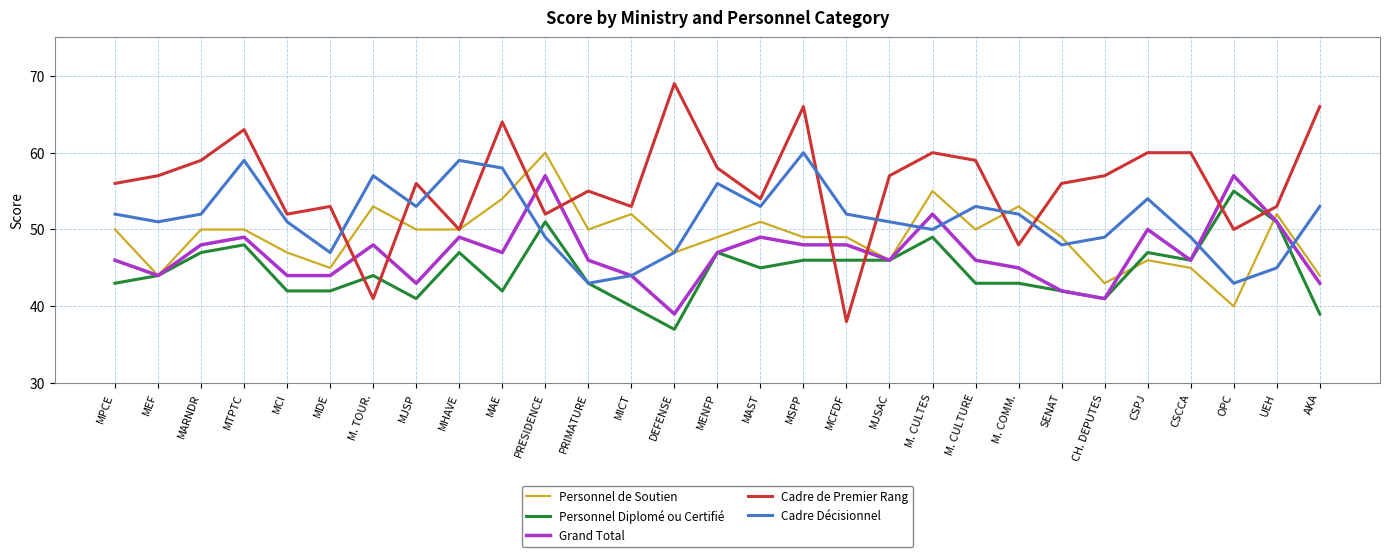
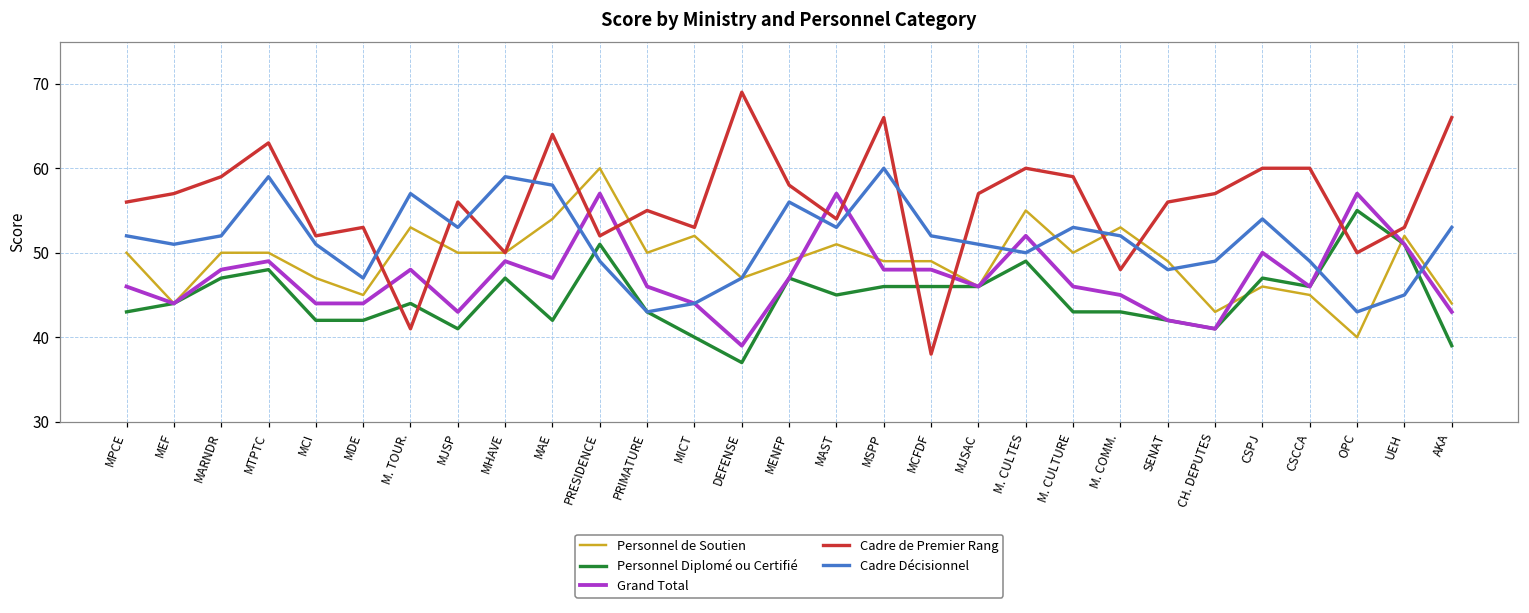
  {
    "Personnel de Soutien": {
      "MPCE": 50,
      "MARNDR": 50,
      "MTPTC": 50,
      "MCI": 47,
      "MDE": 45,
      "M. TOUR.": 53,
      "MJSP": 50,
      "MAE": 54,
      "PRESIDENCE": 60,
      "PRIMATURE": 50,
      "MICT": 52,
      "MENFP": 49,
      "MAST": 51,
      "MSPP": 49,
      "MCFDF": 49,
      "M. CULTES": 55,
      "M. CULTURE": 50,
      "M. COMM.": 53,
      "SENAT": 49,
      "CH. DEPUTES": 43,
      "CSPJ": 46,
      "CSCCA": 45,
      "OPC": 40,
      "UEH": 52,
      "AKA": 44
    },
    "Personnel Diplomé ou Certifié": {
      "MPCE": 43,
      "MARNDR": 47,
      "MTPTC": 48,
      "MCI": 42,
      "MDE": 42,
      "M. TOUR.": 44,
      "MJSP": 41,
      "MHAVE": 47,
      "MAE": 42,
      "PRESIDENCE": 51,
      "MICT": 40,
      "DEFENSE": 37,
      "MAST": 45,
      "MSPP": 46,
      "MCFDF": 46,
      "M. CULTES": 49,
      "M. CULTURE": 43,
      "M. COMM.": 43,
      "CSPJ": 47,
      "OPC": 55,
      "AKA": 39
    },
    "Grand Total": {
      "MPCE": 46,
      "MARNDR": 48,
      "MTPTC": 49,
      "MCI": 44,
      "MDE": 44,
      "M. TOUR.": 48,
      "MJSP": 43,
      "MHAVE": 49,
      "MAE": 47,
      "PRESIDENCE": 57,
      "PRIMATURE": 46,
      "DEFENSE": 39,
-     "MAST": 49,
+     "MAST": 57,
      "MSPP": 48,
      "MCFDF": 48,
      "M. CULTES": 52,
      "M. CULTURE": 46,
      "M. COMM.": 45,
      "CSPJ": 50,
      "OPC": 57,
      "AKA": 43
    },
    "Cadre de Premier Rang": {
      "MPCE": 56,
      "MEF": 57,
      "MARNDR": 59,
      "MTPTC": 63,
      "MCI": 52,
      "MDE": 53,
      "M. TOUR.": 41,
      "MJSP": 56,
      "MAE": 64,
      "PRESIDENCE": 52,
      "PRIMATURE": 55,
      "MICT": 53,
      "DEFENSE": 69,
      "MENFP": 58,
      "MAST": 54,
      "MSPP": 66,
      "MCFDF": 38,
      "MJSAC": 57,
      "M. CULTES": 60,
      "M. CULTURE": 59,
      "M. COMM.": 48,
      "SENAT": 56,
      "CH. DEPUTES": 57,
      "CSPJ": 60,
      "CSCCA": 60,
      "OPC": 50,
      "UEH": 53,
      "AKA": 66
    },
    "Cadre Décisionnel": {
      "MPCE": 52,
      "MEF": 51,
      "MARNDR": 52,
      "MTPTC": 59,
      "MCI": 51,
      "MDE": 47,
      "M. TOUR.": 57,
      "MJSP": 53,
      "MHAVE": 59,
      "MAE": 58,
      "PRESIDENCE": 49,
      "MENFP": 56,
      "MAST": 53,
      "MSPP": 60,
      "MCFDF": 52,
      "MJSAC": 51,
      "M. CULTES": 50,
      "M. CULTURE": 53,
      "M. COMM.": 52,
      "SENAT": 48,
      "CH. DEPUTES": 49,
      "CSPJ": 54,
      "CSCCA": 49,
      "OPC": 43,
      "UEH": 45,
      "AKA": 53
    }
  }
